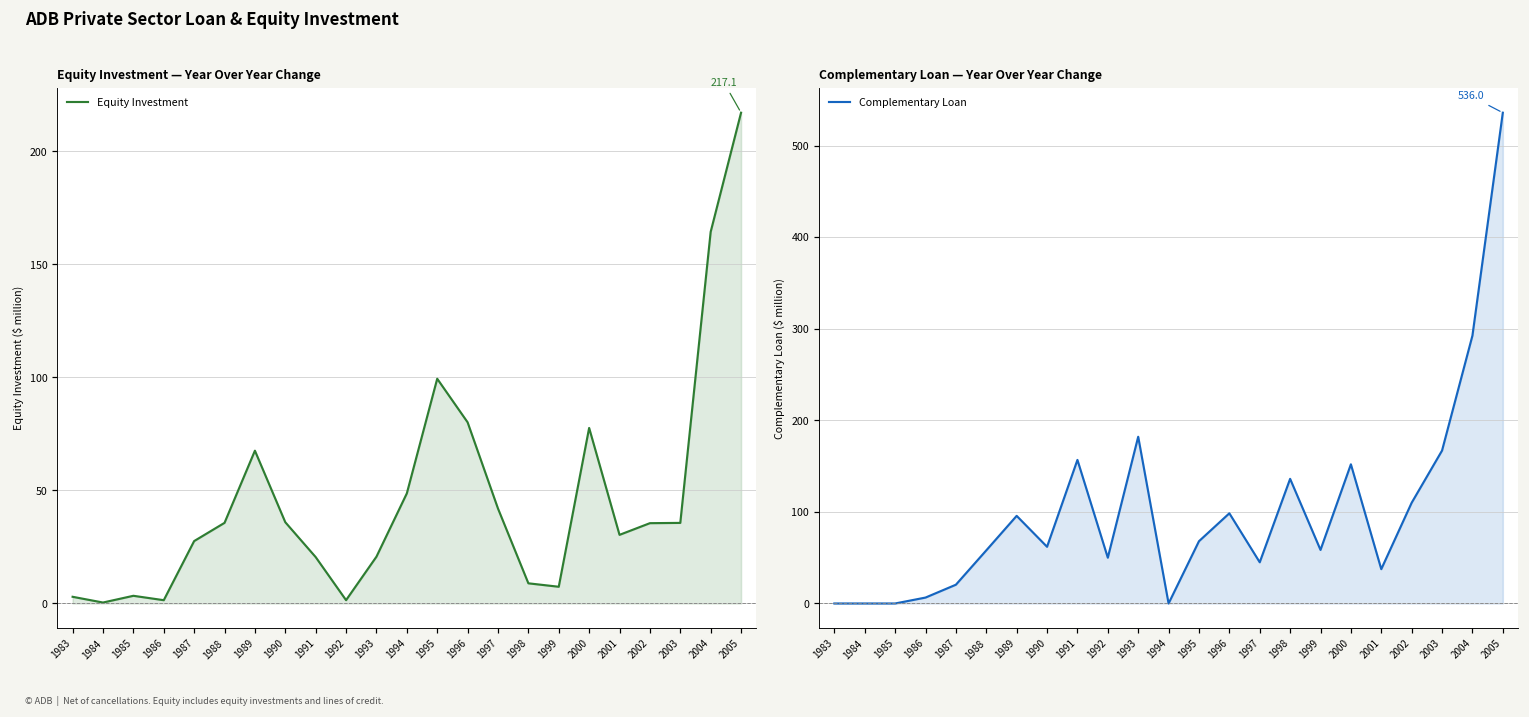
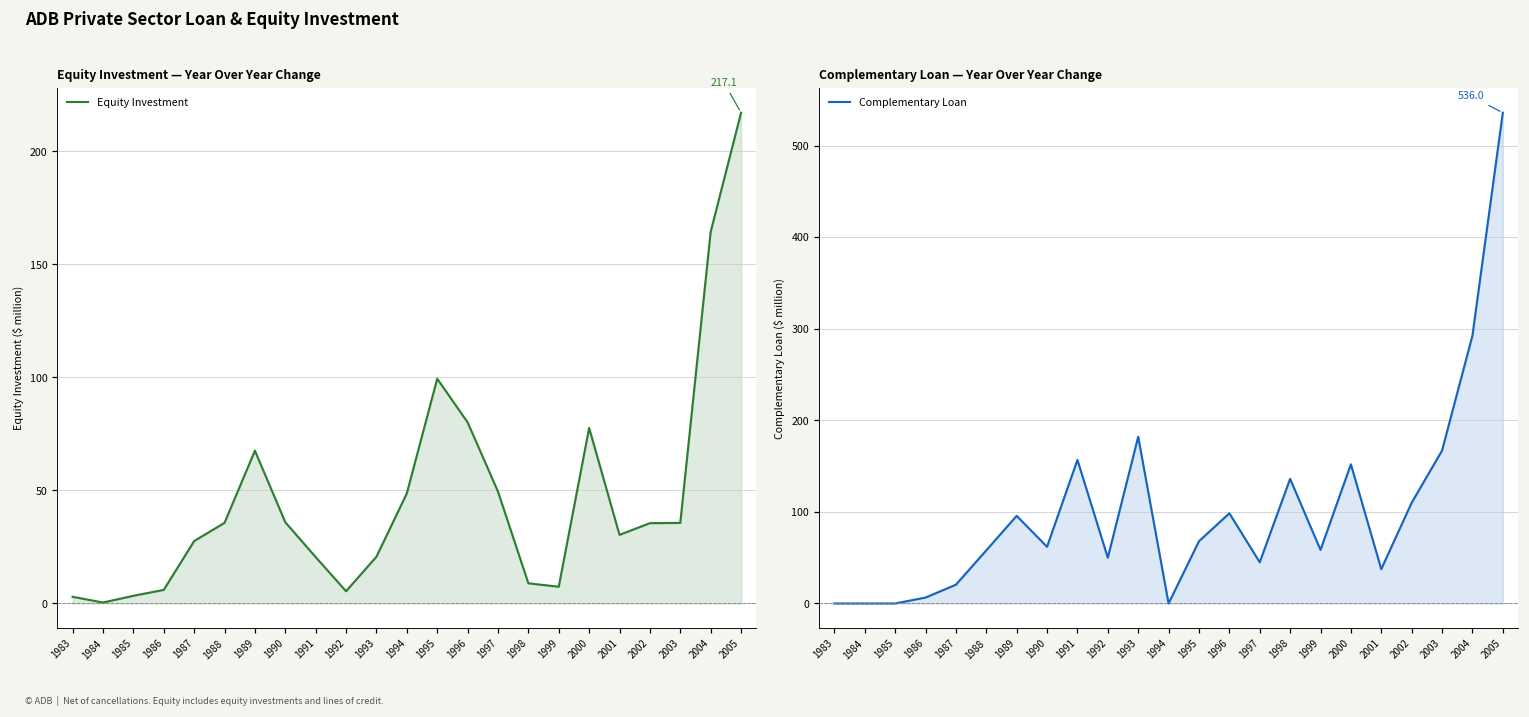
  {
    "Equity Investment — Year Over Year Change": {
      "1983": 3,
      "1984": 0,
      "1985": 3,
-     "1986": 1,
+     "1986": 6,
      "1987": 28,
      "1988": 36,
      "1989": 68,
      "1990": 36,
      "1991": 21,
-     "1992": 1,
+     "1992": 5,
      "1993": 21,
      "1994": 49,
      "1995": 99,
      "1996": 80,
-     "1997": 42,
+     "1997": 50,
      "1998": 9,
      "1999": 7,
      "2000": 78,
      "2001": 30,
      "2002": 36,
      "2003": 36,
      "2004": 164
    },
    "Complementary Loan — Year Over Year Change": {
      "2005": 536.0
    }
  }
